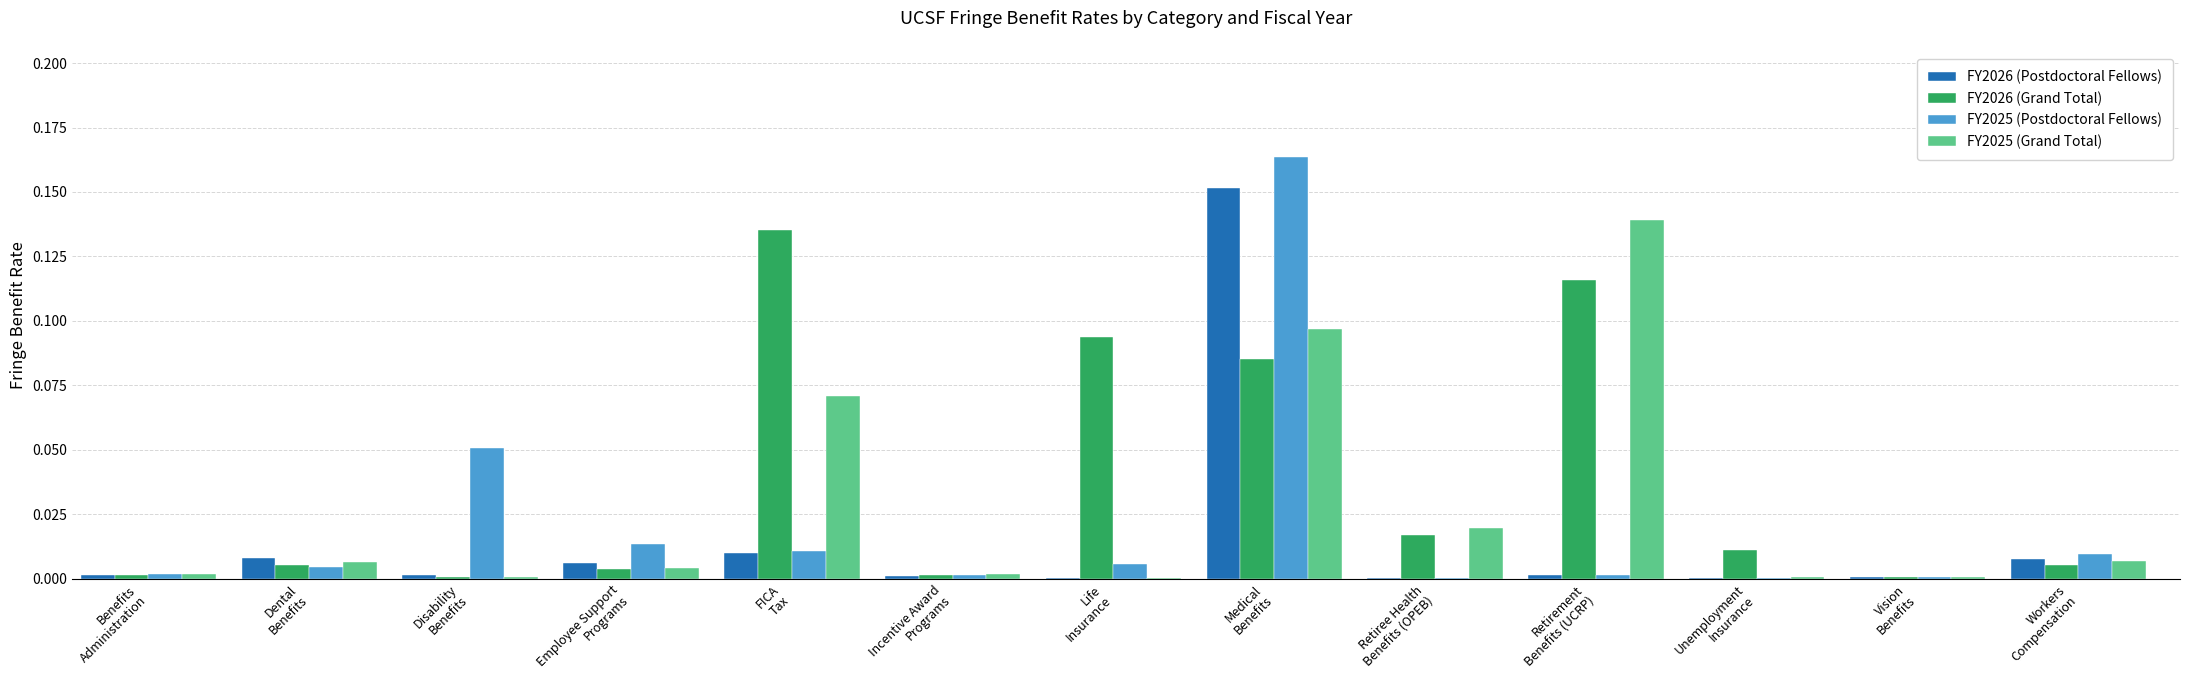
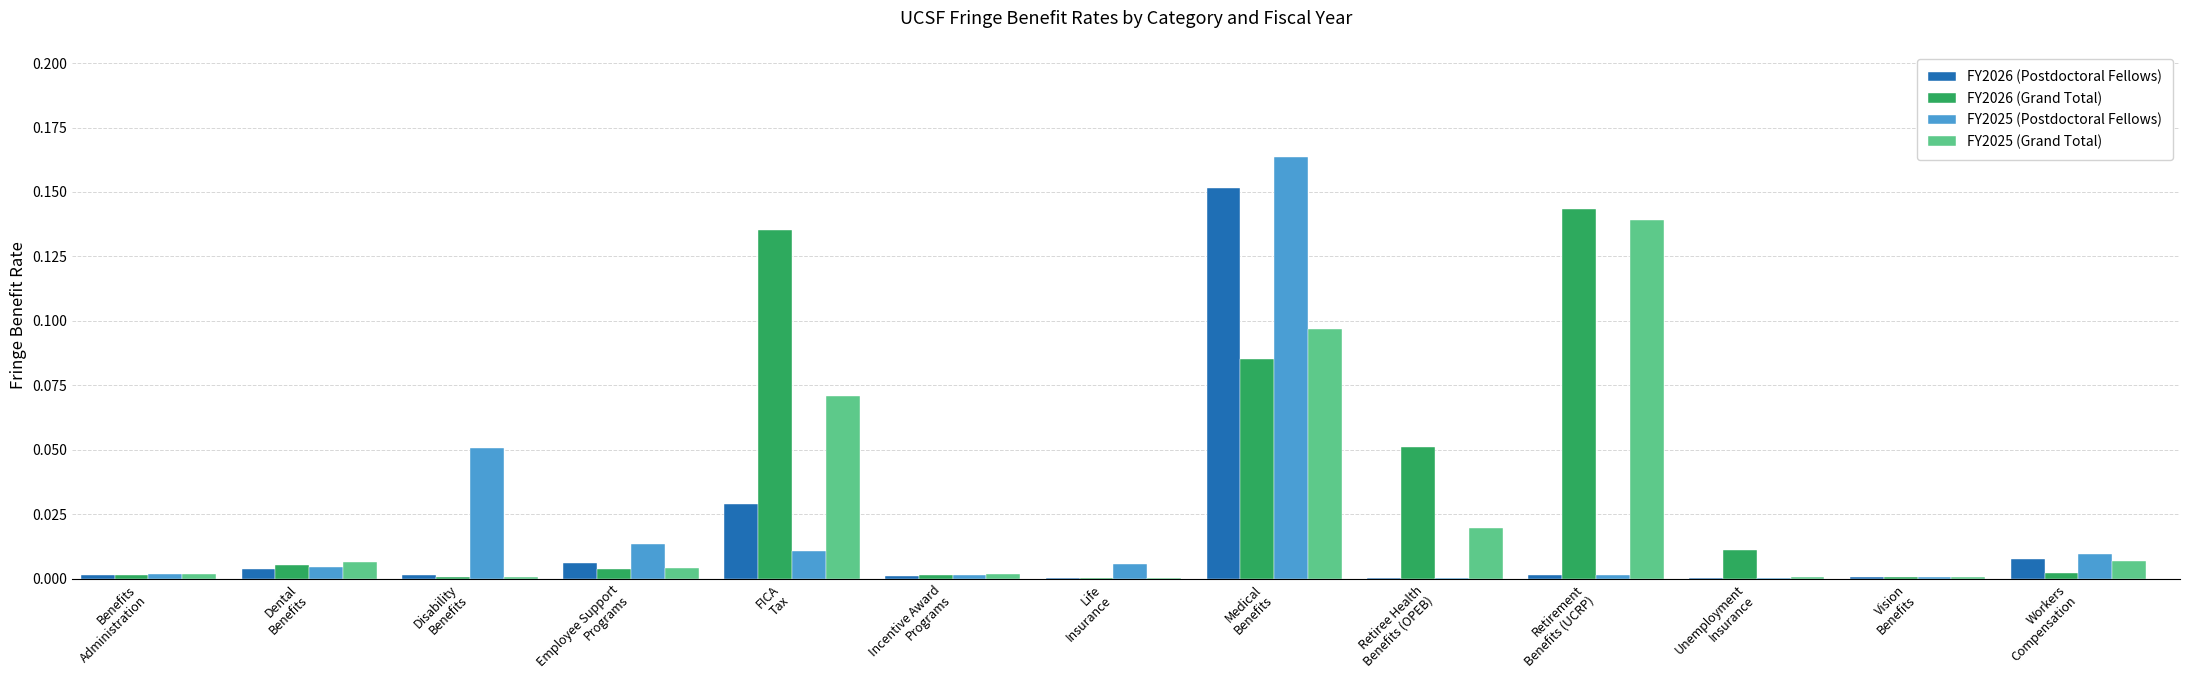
  {
    "FY2026 (Postdoctoral Fellows)": {
      "Benefits Administration": 0.001,
-     "Dental Benefits": 0.008,
+     "Dental Benefits": 0.004,
      "Disability Benefits": 0.001,
      "Employee Support Programs": 0.006,
-     "FICA Tax": 0.010,
+     "FICA Tax": 0.029,
      "Incentive Award Programs": 0.001,
      "Medical Benefits": 0.152,
      "Retirement Benefits (UCRP)": 0.001,
      "Workers Compensation": 0.008
    },
    "FY2026 (Grand Total)": {
      "Benefits Administration": 0.001,
      "Dental Benefits": 0.005,
      "Employee Support Programs": 0.004,
      "FICA Tax": 0.135,
      "Incentive Award Programs": 0.001,
-     "Life Insurance": 0.094,
+     "Life Insurance": 0.000,
      "Medical Benefits": 0.085,
-     "Retiree Health Benefits (OPEB)": 0.017,
-     "Retirement Benefits (UCRP)": 0.116,
+     "Retiree Health Benefits (OPEB)": 0.051,
+     "Retirement Benefits (UCRP)": 0.143,
      "Unemployment Insurance": 0.011,
-     "Workers Compensation": 0.005
+     "Workers Compensation": 0.002
    },
    "FY2025 (Postdoctoral Fellows)": {
      "Benefits Administration": 0.002,
      "Dental Benefits": 0.005,
      "Disability Benefits": 0.051,
      "Employee Support Programs": 0.013,
      "FICA Tax": 0.011,
      "Incentive Award Programs": 0.001,
      "Life Insurance": 0.006,
      "Medical Benefits": 0.163,
      "Retirement Benefits (UCRP)": 0.001,
      "Workers Compensation": 0.010
    },
    "FY2025 (Grand Total)": {
      "Benefits Administration": 0.002,
      "Dental Benefits": 0.006,
      "Employee Support Programs": 0.004,
      "FICA Tax": 0.071,
      "Incentive Award Programs": 0.002,
      "Medical Benefits": 0.097,
      "Retiree Health Benefits (OPEB)": 0.020,
      "Retirement Benefits (UCRP)": 0.139,
      "Workers Compensation": 0.007
    }
  }
